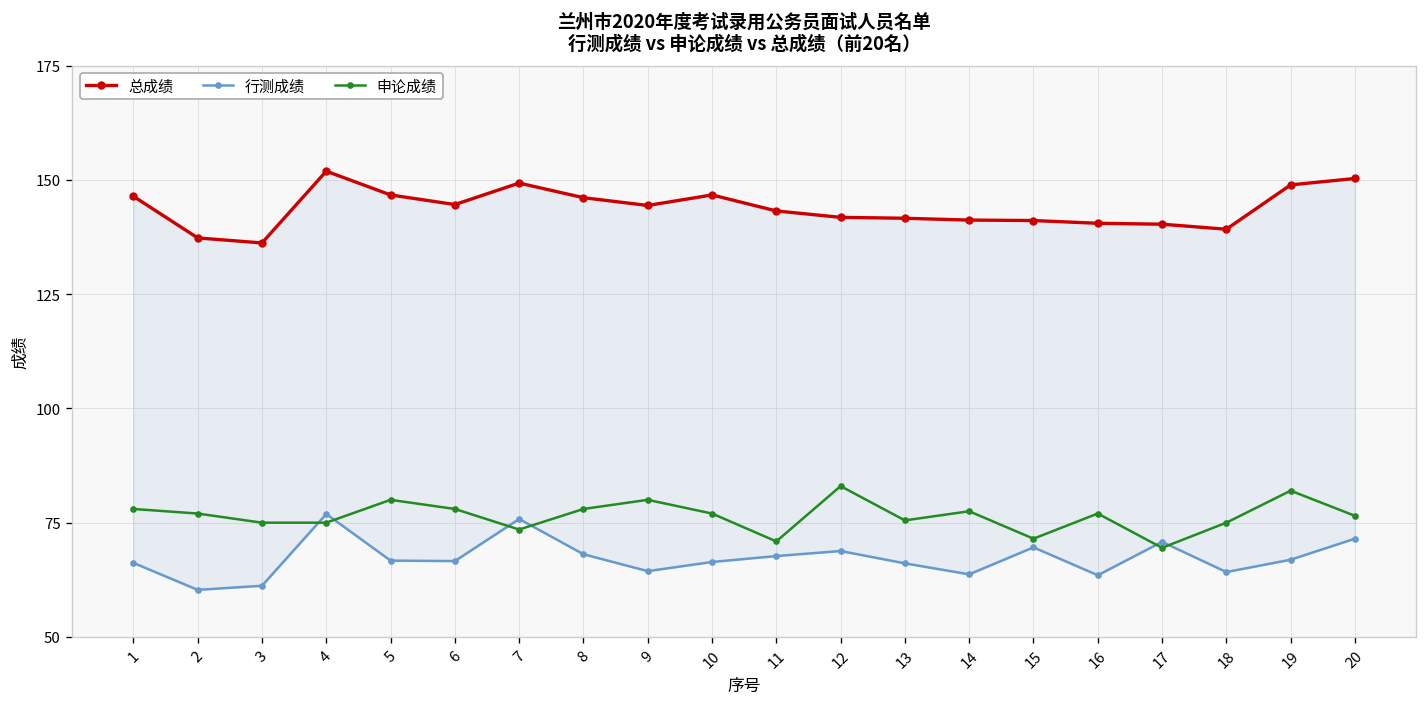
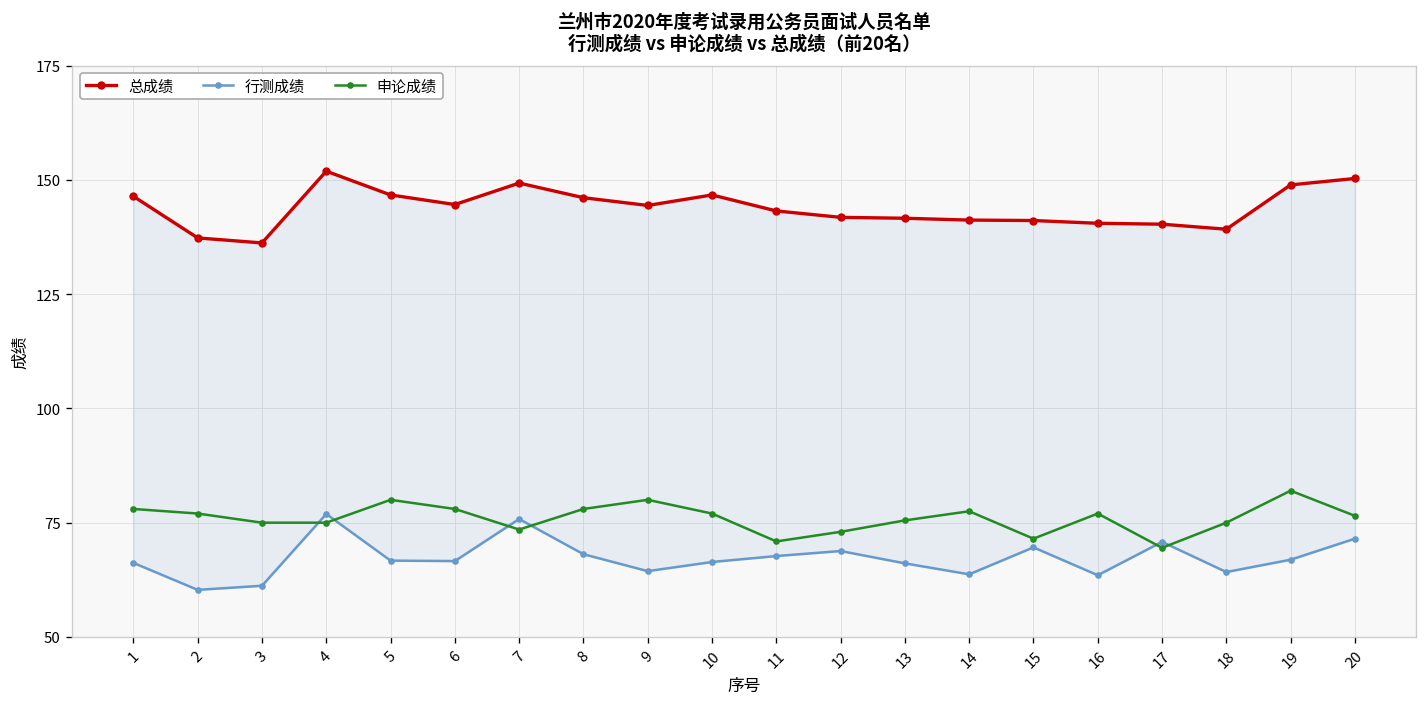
  {
    "总成绩": {
      "1": 146,
      "2": 137,
      "3": 136,
      "4": 152,
      "5": 147,
      "6": 145,
      "7": 149,
      "8": 146,
      "9": 144,
      "10": 147,
      "11": 143,
      "12": 142,
      "13": 142,
      "14": 141,
      "15": 141,
      "16": 141,
      "17": 140,
      "18": 139,
      "19": 149,
      "20": 150
    },
    "行测成绩": {
      "1": 66,
      "2": 60,
      "3": 61,
      "4": 77,
      "5": 67,
      "6": 67,
      "7": 76,
      "8": 68,
      "9": 64,
      "10": 66,
      "11": 68,
      "12": 69,
      "13": 66,
      "14": 64,
      "15": 70,
      "16": 64,
      "17": 71,
      "18": 64,
      "19": 67,
      "20": 72
    },
    "申论成绩": {
      "1": 78,
      "2": 77,
      "3": 75,
      "4": 75,
      "5": 80,
      "6": 78,
      "7": 74,
      "8": 78,
      "9": 80,
      "10": 77,
      "11": 71,
-     "12": 83,
+     "12": 73,
      "13": 76,
      "14": 78,
      "15": 72,
      "16": 77,
      "17": 70,
      "18": 75,
      "19": 82,
      "20": 77
    }
  }
